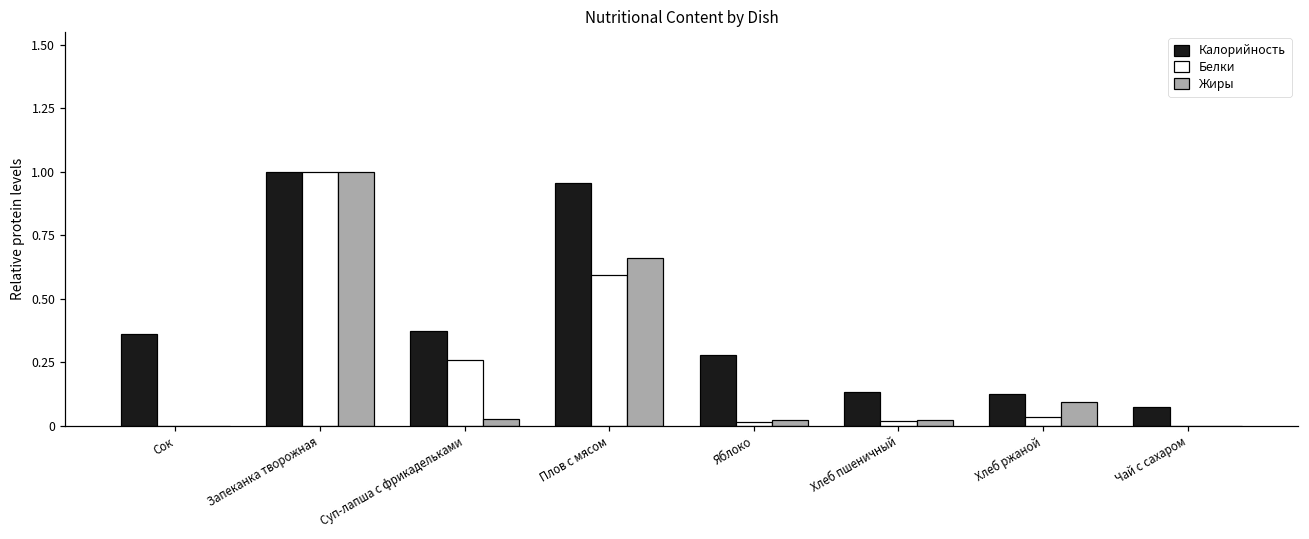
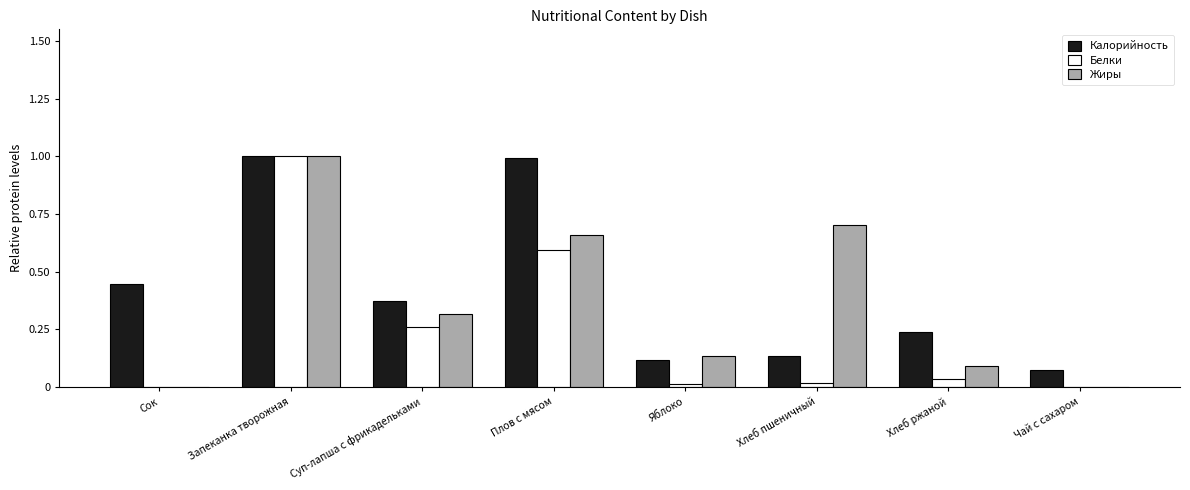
  {
    "Калорийность": {
-     "Сок": 0.36,
+     "Сок": 0.45,
      "Запеканка творожная": 1.00,
      "Суп-лапша с фрикадельками": 0.37,
-     "Плов с мясом": 0.96,
-     "Яблоко": 0.28,
+     "Плов с мясом": 0.99,
+     "Яблоко": 0.12,
      "Хлеб пшеничный": 0.13,
-     "Хлеб ржаной": 0.13,
+     "Хлеб ржаной": 0.24,
      "Чай с сахаром": 0.07
    },
    "Белки": {
      "Сок": 0.00,
      "Запеканка творожная": 1.00,
      "Суп-лапша с фрикадельками": 0.26,
      "Плов с мясом": 0.59,
      "Яблоко": 0.01,
      "Хлеб пшеничный": 0.02,
      "Хлеб ржаной": 0.04,
      "Чай с сахаром": 0.00
    },
    "Жиры": {
      "Сок": 0.00,
      "Запеканка творожная": 1.00,
-     "Суп-лапша с фрикадельками": 0.03,
+     "Суп-лапша с фрикадельками": 0.32,
      "Плов с мясом": 0.66,
-     "Яблоко": 0.02,
-     "Хлеб пшеничный": 0.02,
+     "Яблоко": 0.13,
+     "Хлеб пшеничный": 0.70,
      "Хлеб ржаной": 0.09,
      "Чай с сахаром": 0.00
    }
  }
